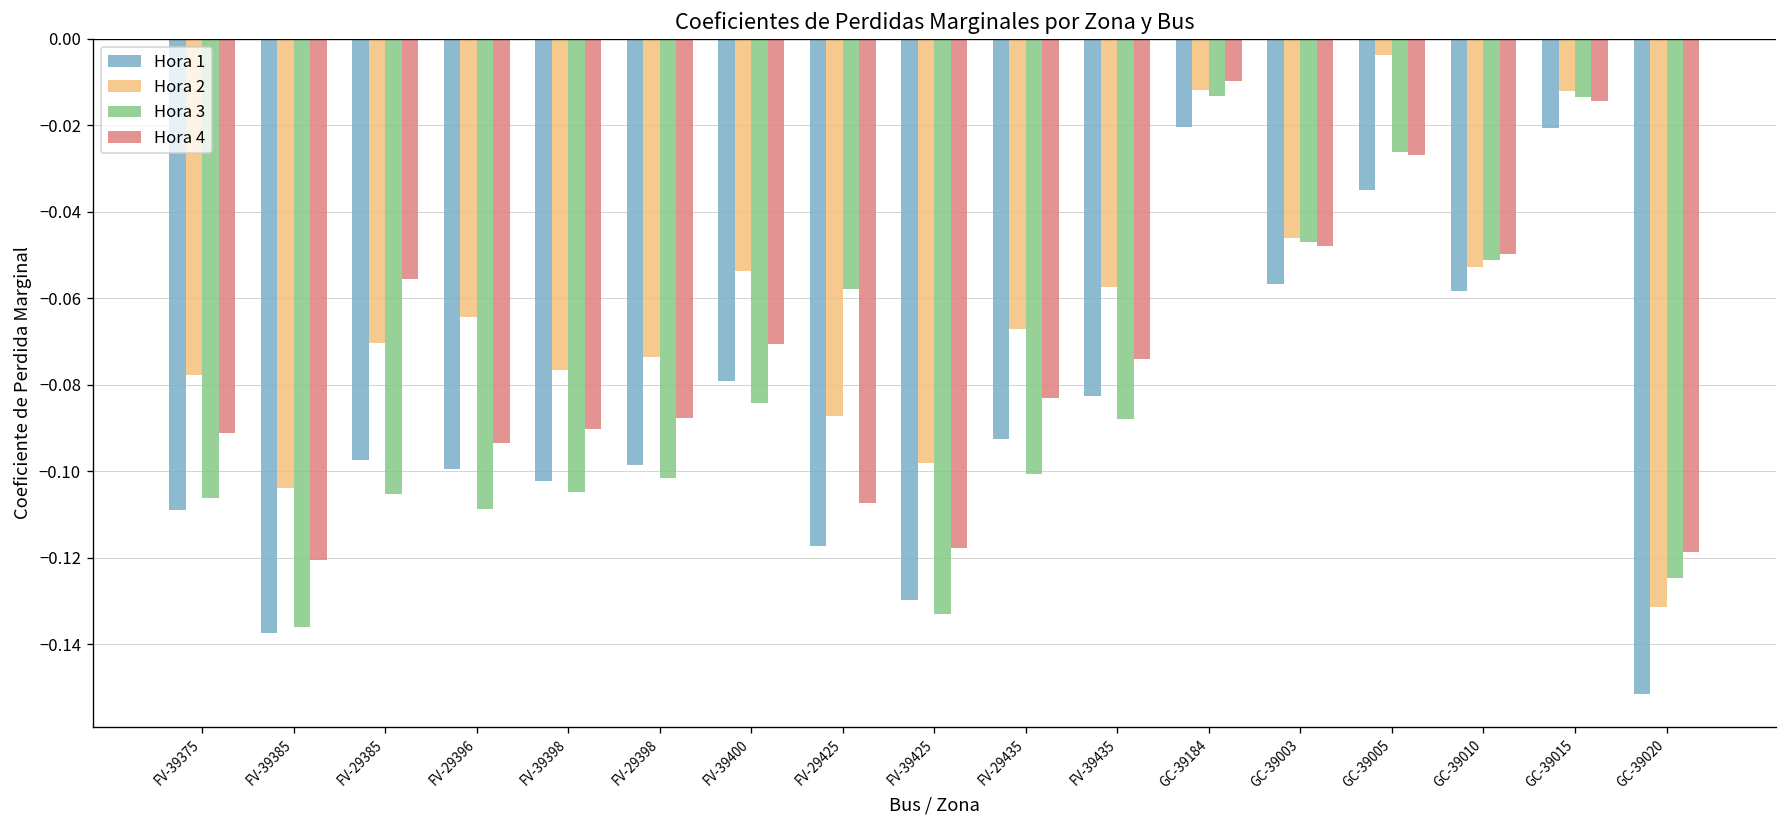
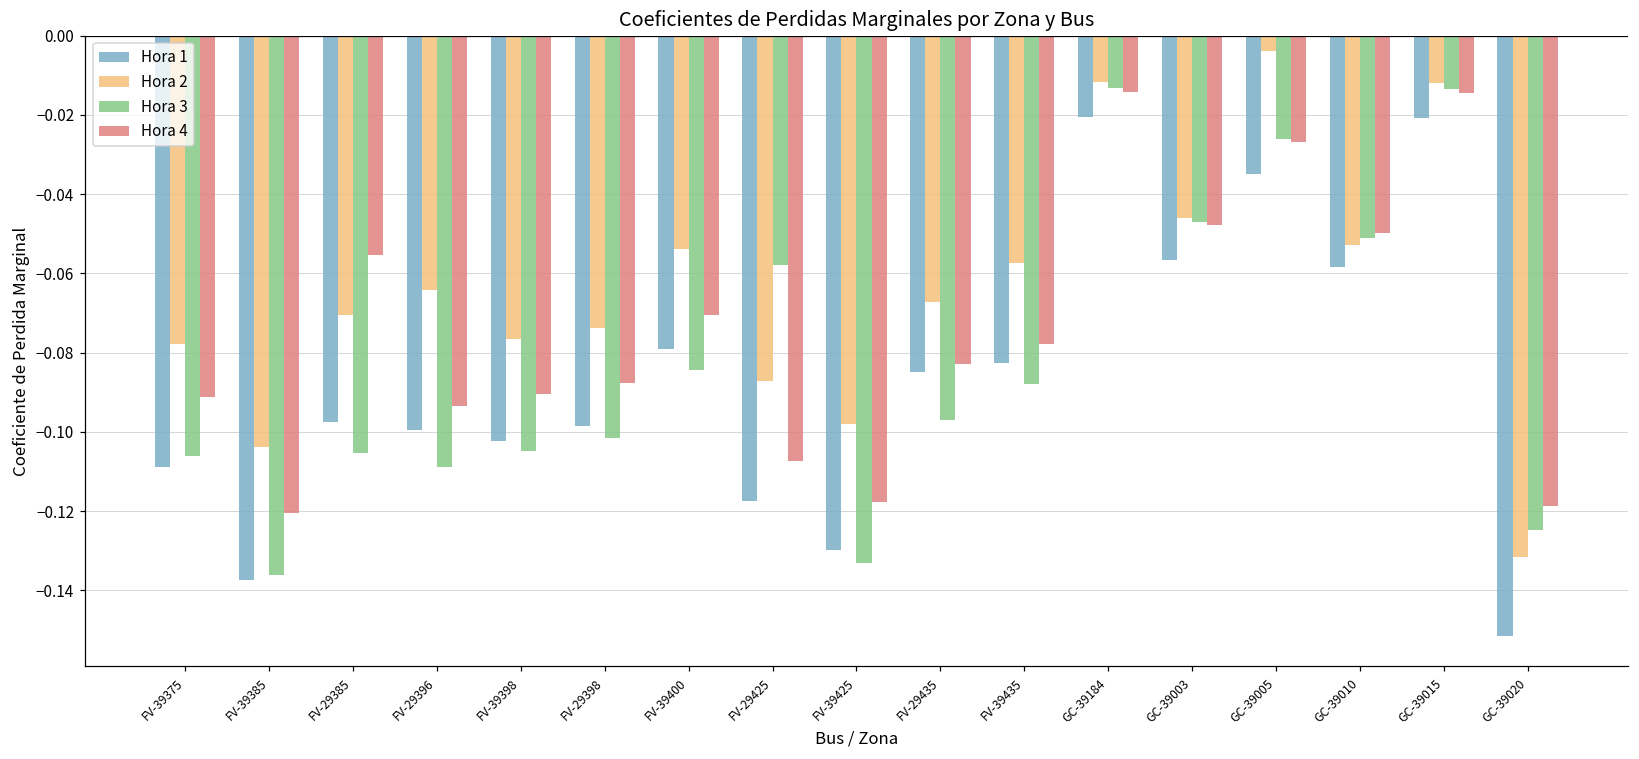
  {
    "Hora 1": {
      "FV-39375": -0.109,
      "FV-39385": -0.137,
      "FV-29385": -0.097,
      "FV-29396": -0.099,
      "FV-39398": -0.102,
      "FV-29398": -0.099,
      "FV-39400": -0.079,
      "FV-29425": -0.117,
      "FV-39425": -0.130,
-     "FV-29435": -0.093,
+     "FV-29435": -0.085,
      "FV-39435": -0.083,
      "GC-39184": -0.020,
      "GC-39003": -0.057,
      "GC-39005": -0.035,
      "GC-39010": -0.058,
      "GC-39015": -0.021,
      "GC-39020": -0.152
    },
    "Hora 2": {
      "FV-39375": -0.078,
      "FV-39385": -0.104,
      "FV-29385": -0.070,
      "FV-29396": -0.064,
      "FV-39398": -0.077,
      "FV-29398": -0.074,
      "FV-39400": -0.054,
      "FV-29425": -0.087,
      "FV-39425": -0.098,
      "FV-29435": -0.067,
      "FV-39435": -0.057,
      "GC-39184": -0.012,
      "GC-39003": -0.046,
      "GC-39005": -0.004,
      "GC-39010": -0.053,
      "GC-39015": -0.012,
      "GC-39020": -0.132
    },
    "Hora 3": {
      "FV-39375": -0.106,
      "FV-39385": -0.136,
      "FV-29385": -0.105,
      "FV-29396": -0.109,
      "FV-39398": -0.105,
      "FV-29398": -0.102,
      "FV-39400": -0.084,
      "FV-29425": -0.058,
      "FV-39425": -0.133,
-     "FV-29435": -0.101,
+     "FV-29435": -0.097,
      "FV-39435": -0.088,
      "GC-39184": -0.013,
      "GC-39003": -0.047,
      "GC-39005": -0.026,
      "GC-39010": -0.051,
      "GC-39015": -0.013,
      "GC-39020": -0.125
    },
    "Hora 4": {
      "FV-39375": -0.091,
      "FV-39385": -0.120,
      "FV-29385": -0.055,
      "FV-29396": -0.094,
      "FV-39398": -0.090,
      "FV-29398": -0.088,
      "FV-39400": -0.071,
      "FV-29425": -0.107,
      "FV-39425": -0.118,
      "FV-29435": -0.083,
-     "FV-39435": -0.074,
-     "GC-39184": -0.010,
+     "FV-39435": -0.078,
+     "GC-39184": -0.014,
      "GC-39003": -0.048,
      "GC-39005": -0.027,
      "GC-39010": -0.050,
      "GC-39015": -0.014,
      "GC-39020": -0.119
    }
  }
